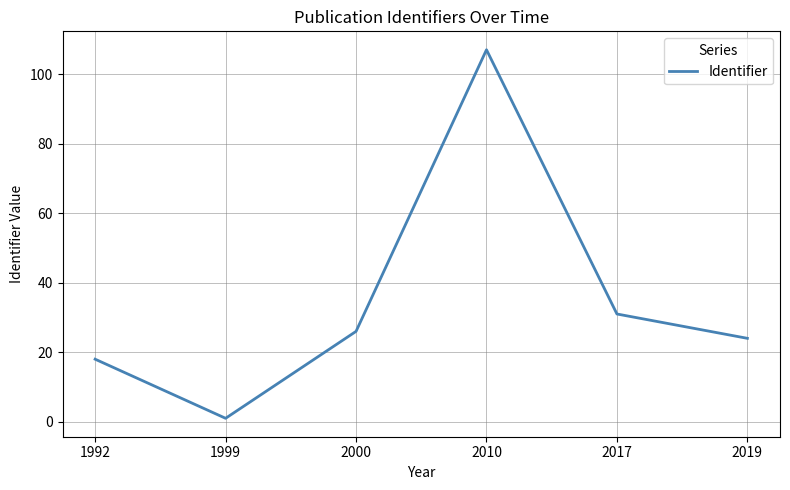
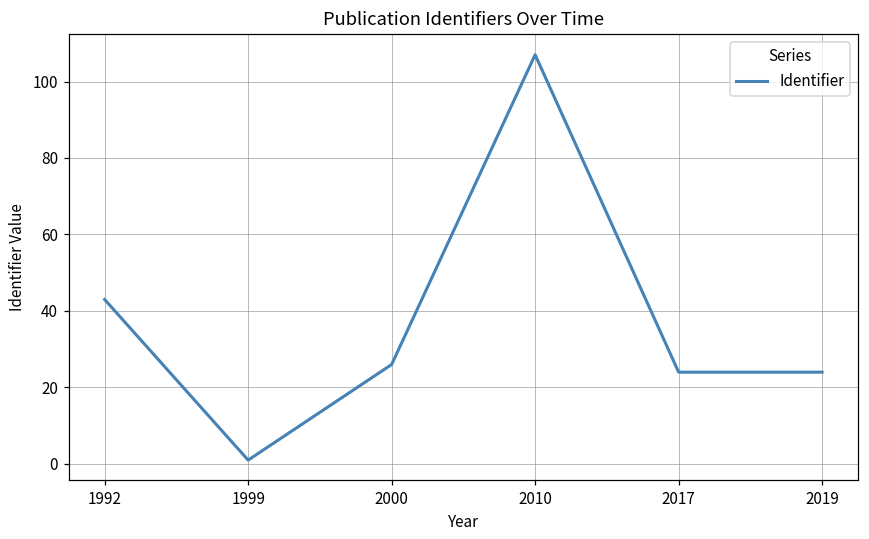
  {
-   "1992": 18,
+   "1992": 43,
    "1999": 1,
    "2000": 26,
    "2010": 107,
-   "2017": 31,
+   "2017": 24,
    "2019": 24
  }
